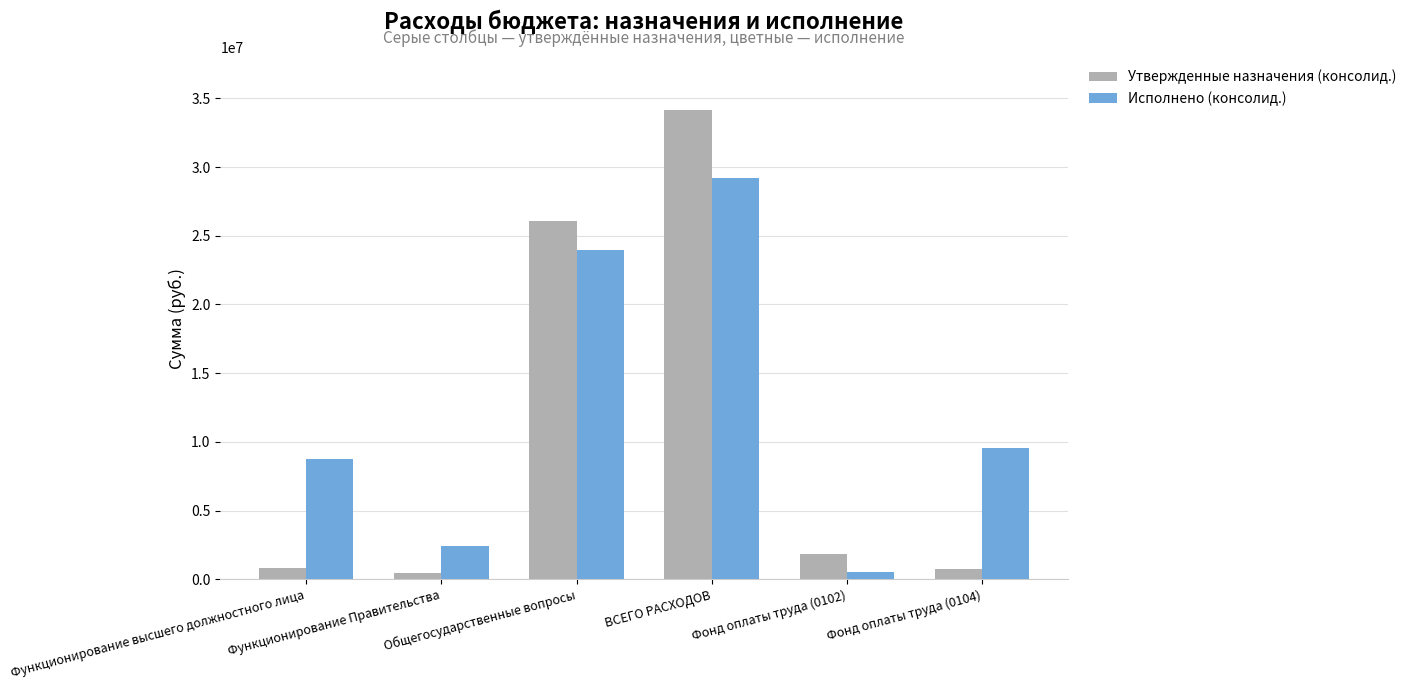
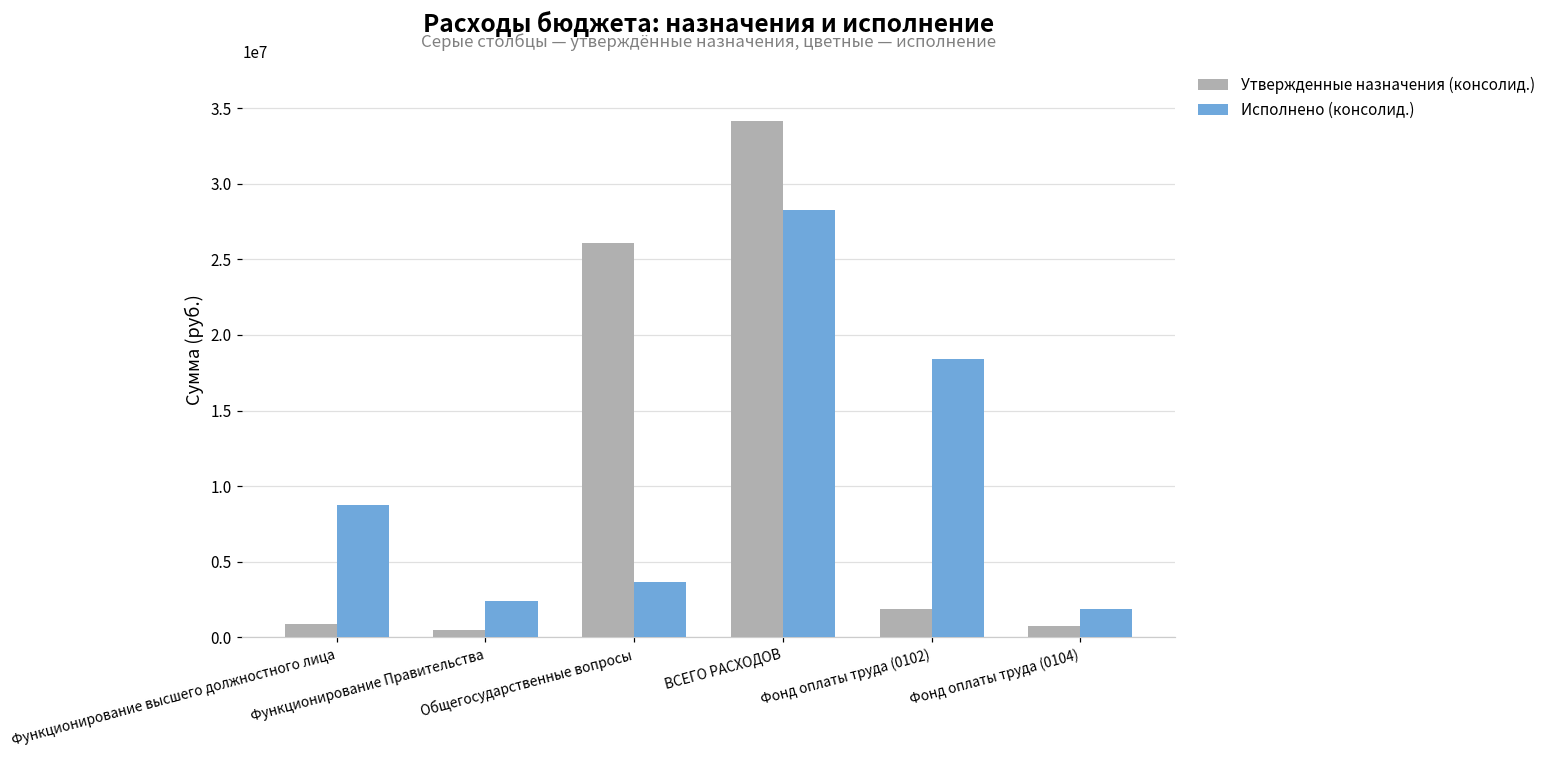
  {
    "Утвержденные назначения (консолид.)": {
      "Функционирование высшего должностного лица": 800000,
      "Функционирование Правительства": 400000,
      "Общегосударственные вопросы": 26100000,
      "ВСЕГО РАСХОДОВ": 34200000,
      "Фонд оплаты труда (0102)": 1900000,
      "Фонд оплаты труда (0104)": 700000
    },
    "Исполнено (консолид.)": {
      "Функционирование высшего должностного лица": 8700000,
      "Функционирование Правительства": 2400000,
-     "Общегосударственные вопросы": 24000000,
-     "ВСЕГО РАСХОДОВ": 29200000,
-     "Фонд оплаты труда (0102)": 500000,
-     "Фонд оплаты труда (0104)": 9600000
+     "Общегосударственные вопросы": 3600000,
+     "ВСЕГО РАСХОДОВ": 28300000,
+     "Фонд оплаты труда (0102)": 18400000,
+     "Фонд оплаты труда (0104)": 1800000
    }
  }
